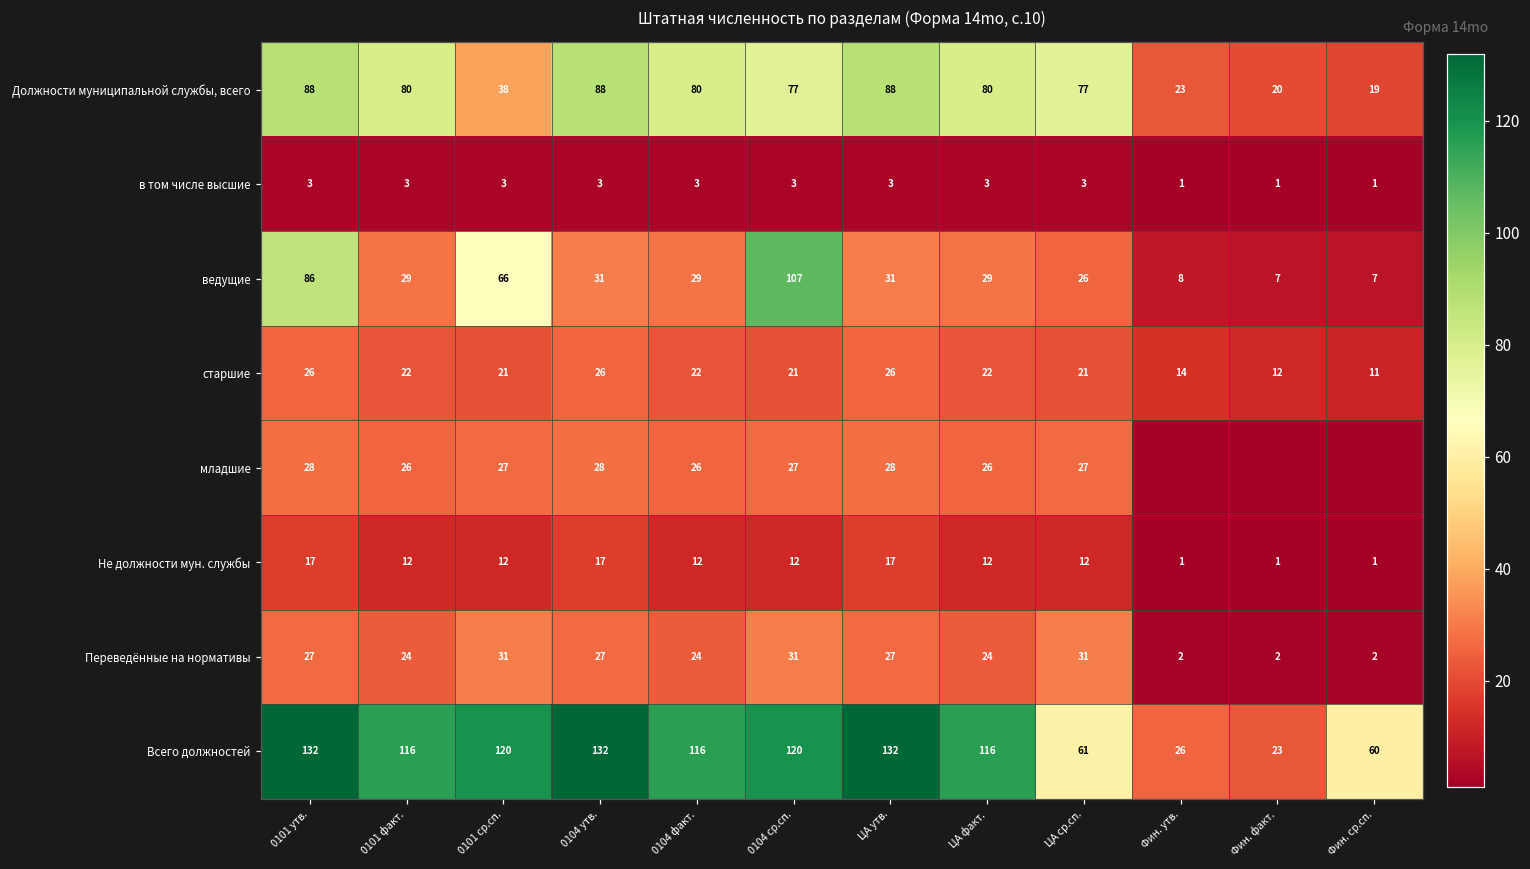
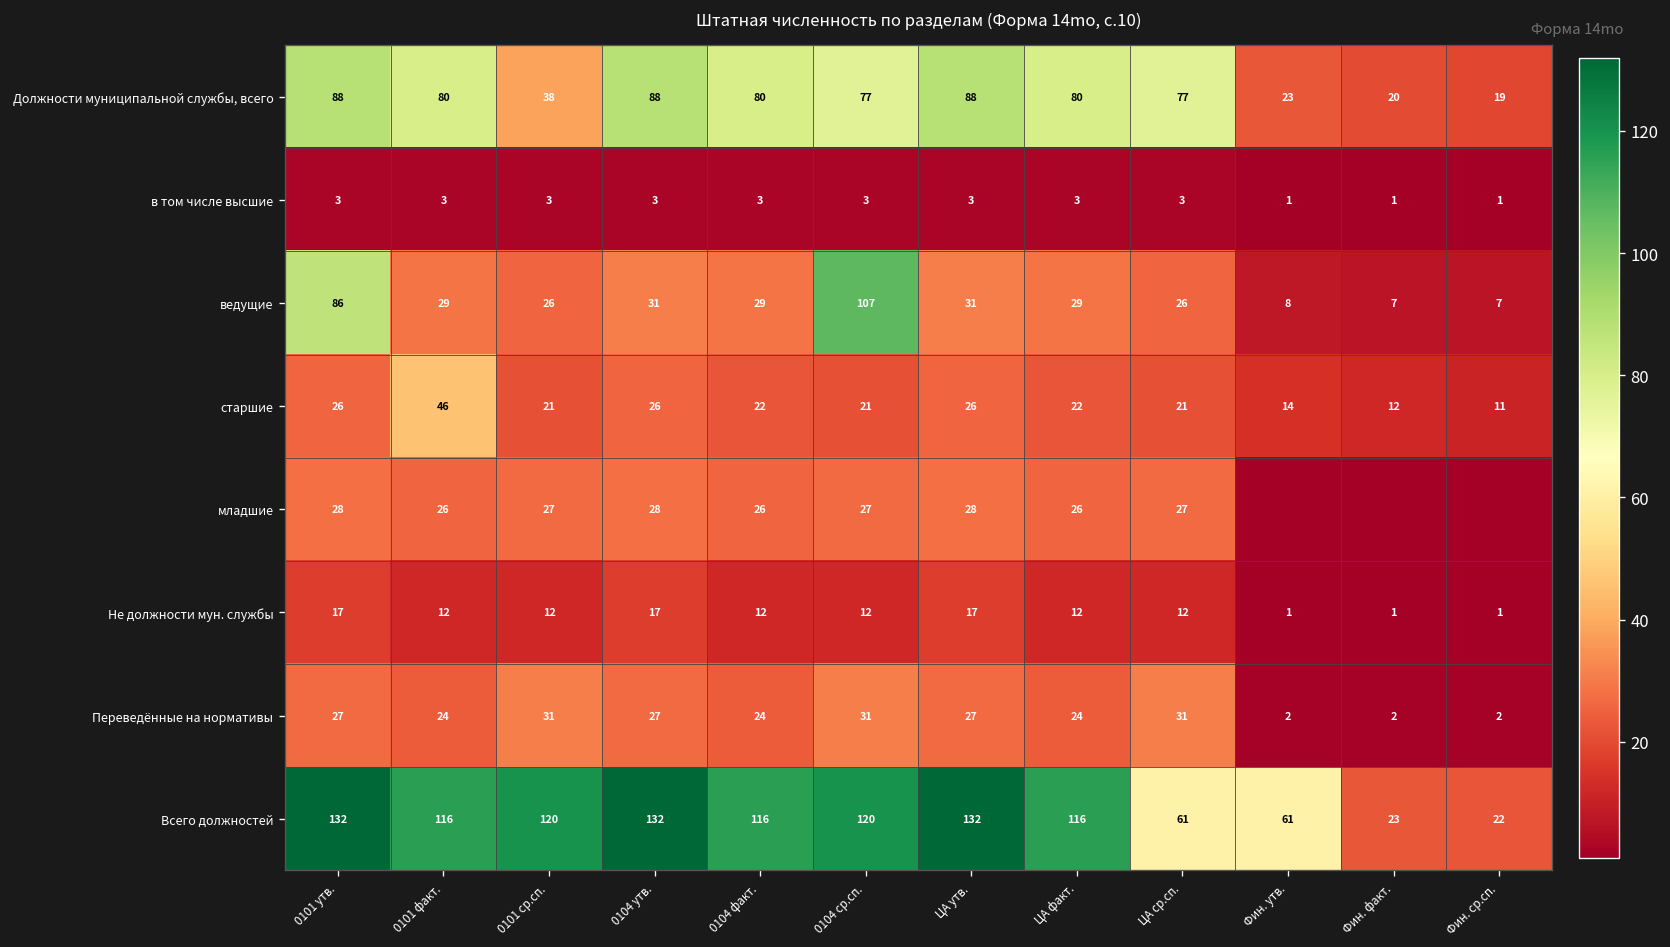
  {
    "Должности муниципальной службы, всего": {
      "0101 утв.": 88,
      "0101 факт.": 80,
      "0101 ср.сп.": 38,
      "0104 утв.": 88,
      "0104 факт.": 80,
      "0104 ср.сп.": 77,
      "ЦА утв.": 88,
      "ЦА факт.": 80,
      "ЦА ср.сп.": 77,
      "Фин. утв.": 23,
      "Фин. факт.": 20,
      "Фин. ср.сп.": 19
    },
    "в том числе высшие": {
      "0101 утв.": 3,
      "0101 факт.": 3,
      "0101 ср.сп.": 3,
      "0104 утв.": 3,
      "0104 факт.": 3,
      "0104 ср.сп.": 3,
      "ЦА утв.": 3,
      "ЦА факт.": 3,
      "ЦА ср.сп.": 3,
      "Фин. утв.": 1,
      "Фин. факт.": 1,
      "Фин. ср.сп.": 1
    },
    "ведущие": {
      "0101 утв.": 86,
      "0101 факт.": 29,
-     "0101 ср.сп.": 66,
+     "0101 ср.сп.": 26,
      "0104 утв.": 31,
      "0104 факт.": 29,
      "0104 ср.сп.": 107,
      "ЦА утв.": 31,
      "ЦА факт.": 29,
      "ЦА ср.сп.": 26,
      "Фин. утв.": 8,
      "Фин. факт.": 7,
      "Фин. ср.сп.": 7
    },
    "старшие": {
      "0101 утв.": 26,
-     "0101 факт.": 22,
+     "0101 факт.": 46,
      "0101 ср.сп.": 21,
      "0104 утв.": 26,
      "0104 факт.": 22,
      "0104 ср.сп.": 21,
      "ЦА утв.": 26,
      "ЦА факт.": 22,
      "ЦА ср.сп.": 21,
      "Фин. утв.": 14,
      "Фин. факт.": 12,
      "Фин. ср.сп.": 11
    },
    "младшие": {
      "0101 утв.": 28,
      "0101 факт.": 26,
      "0101 ср.сп.": 27,
      "0104 утв.": 28,
      "0104 факт.": 26,
      "0104 ср.сп.": 27,
      "ЦА утв.": 28,
      "ЦА факт.": 26,
      "ЦА ср.сп.": 27
    },
    "Не должности мун. службы": {
      "0101 утв.": 17,
      "0101 факт.": 12,
      "0101 ср.сп.": 12,
      "0104 утв.": 17,
      "0104 факт.": 12,
      "0104 ср.сп.": 12,
      "ЦА утв.": 17,
      "ЦА факт.": 12,
      "ЦА ср.сп.": 12,
      "Фин. утв.": 1,
      "Фин. факт.": 1,
      "Фин. ср.сп.": 1
    },
    "Переведённые на нормативы": {
      "0101 утв.": 27,
      "0101 факт.": 24,
      "0101 ср.сп.": 31,
      "0104 утв.": 27,
      "0104 факт.": 24,
      "0104 ср.сп.": 31,
      "ЦА утв.": 27,
      "ЦА факт.": 24,
      "ЦА ср.сп.": 31,
      "Фин. утв.": 2,
      "Фин. факт.": 2,
      "Фин. ср.сп.": 2
    },
    "Всего должностей": {
      "0101 утв.": 132,
      "0101 факт.": 116,
      "0101 ср.сп.": 120,
      "0104 утв.": 132,
      "0104 факт.": 116,
      "0104 ср.сп.": 120,
      "ЦА утв.": 132,
      "ЦА факт.": 116,
      "ЦА ср.сп.": 61,
-     "Фин. утв.": 26,
+     "Фин. утв.": 61,
      "Фин. факт.": 23,
-     "Фин. ср.сп.": 60
+     "Фин. ср.сп.": 22
    }
  }
